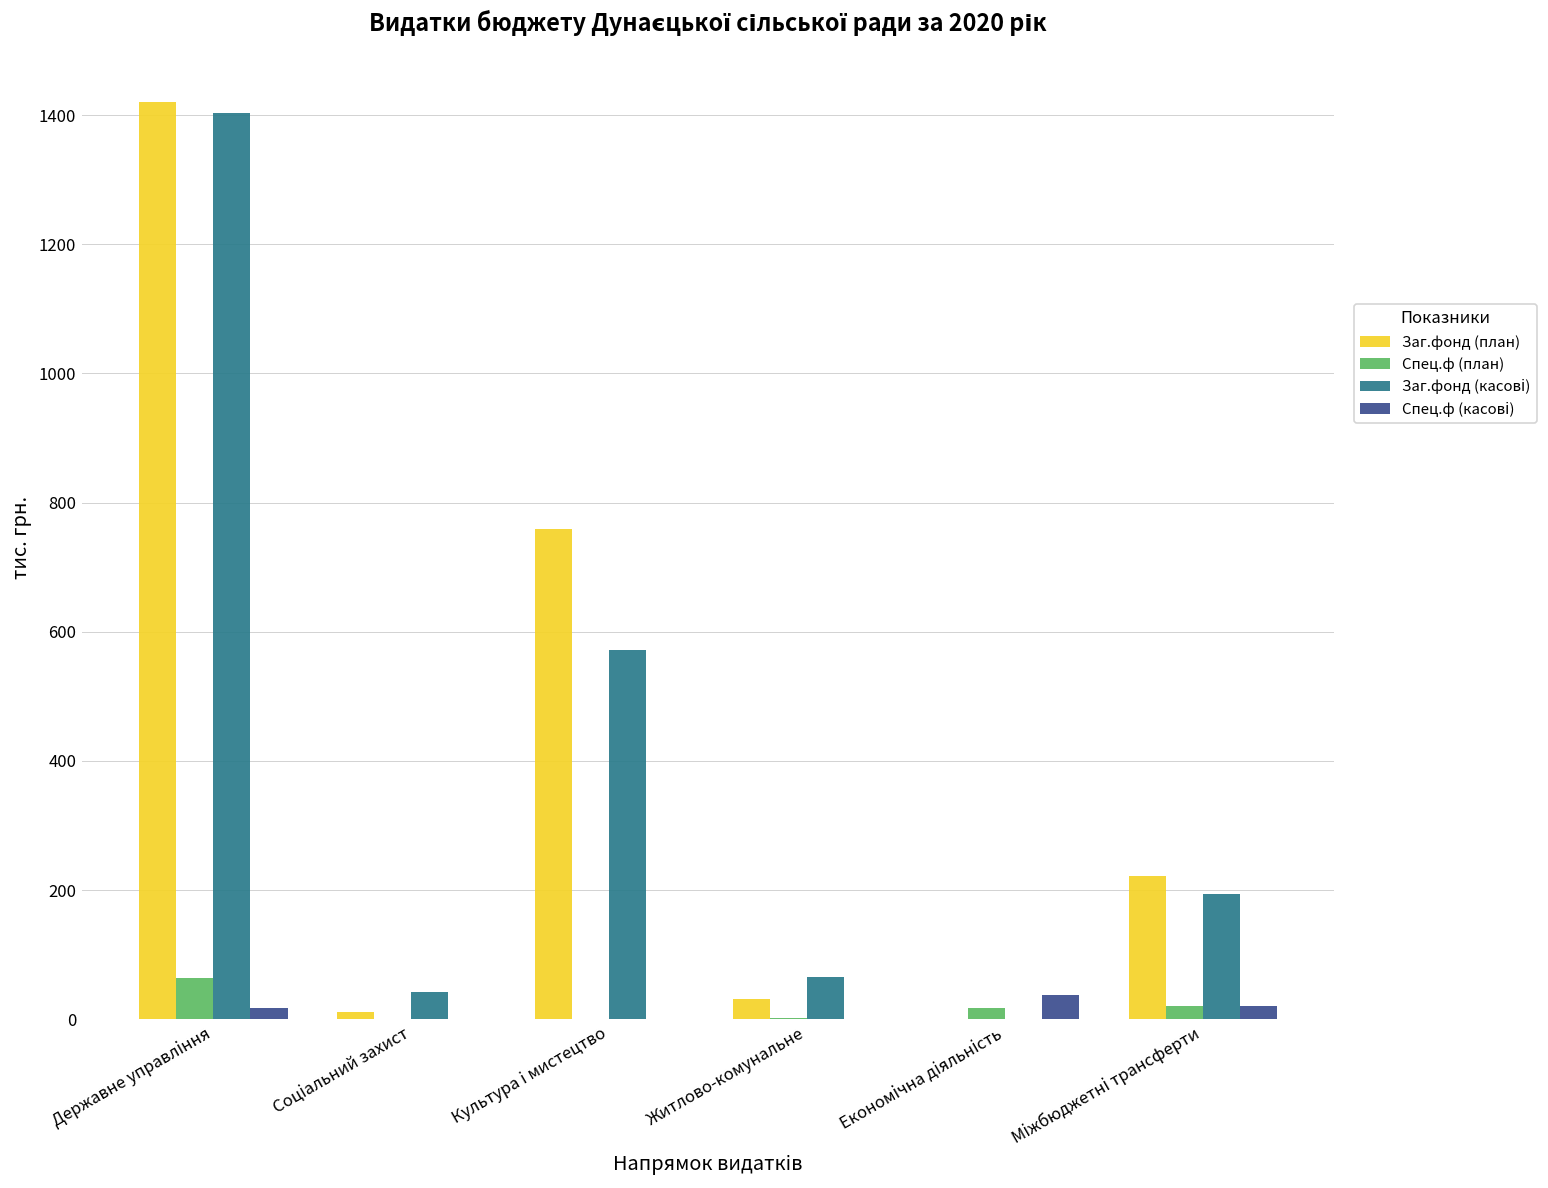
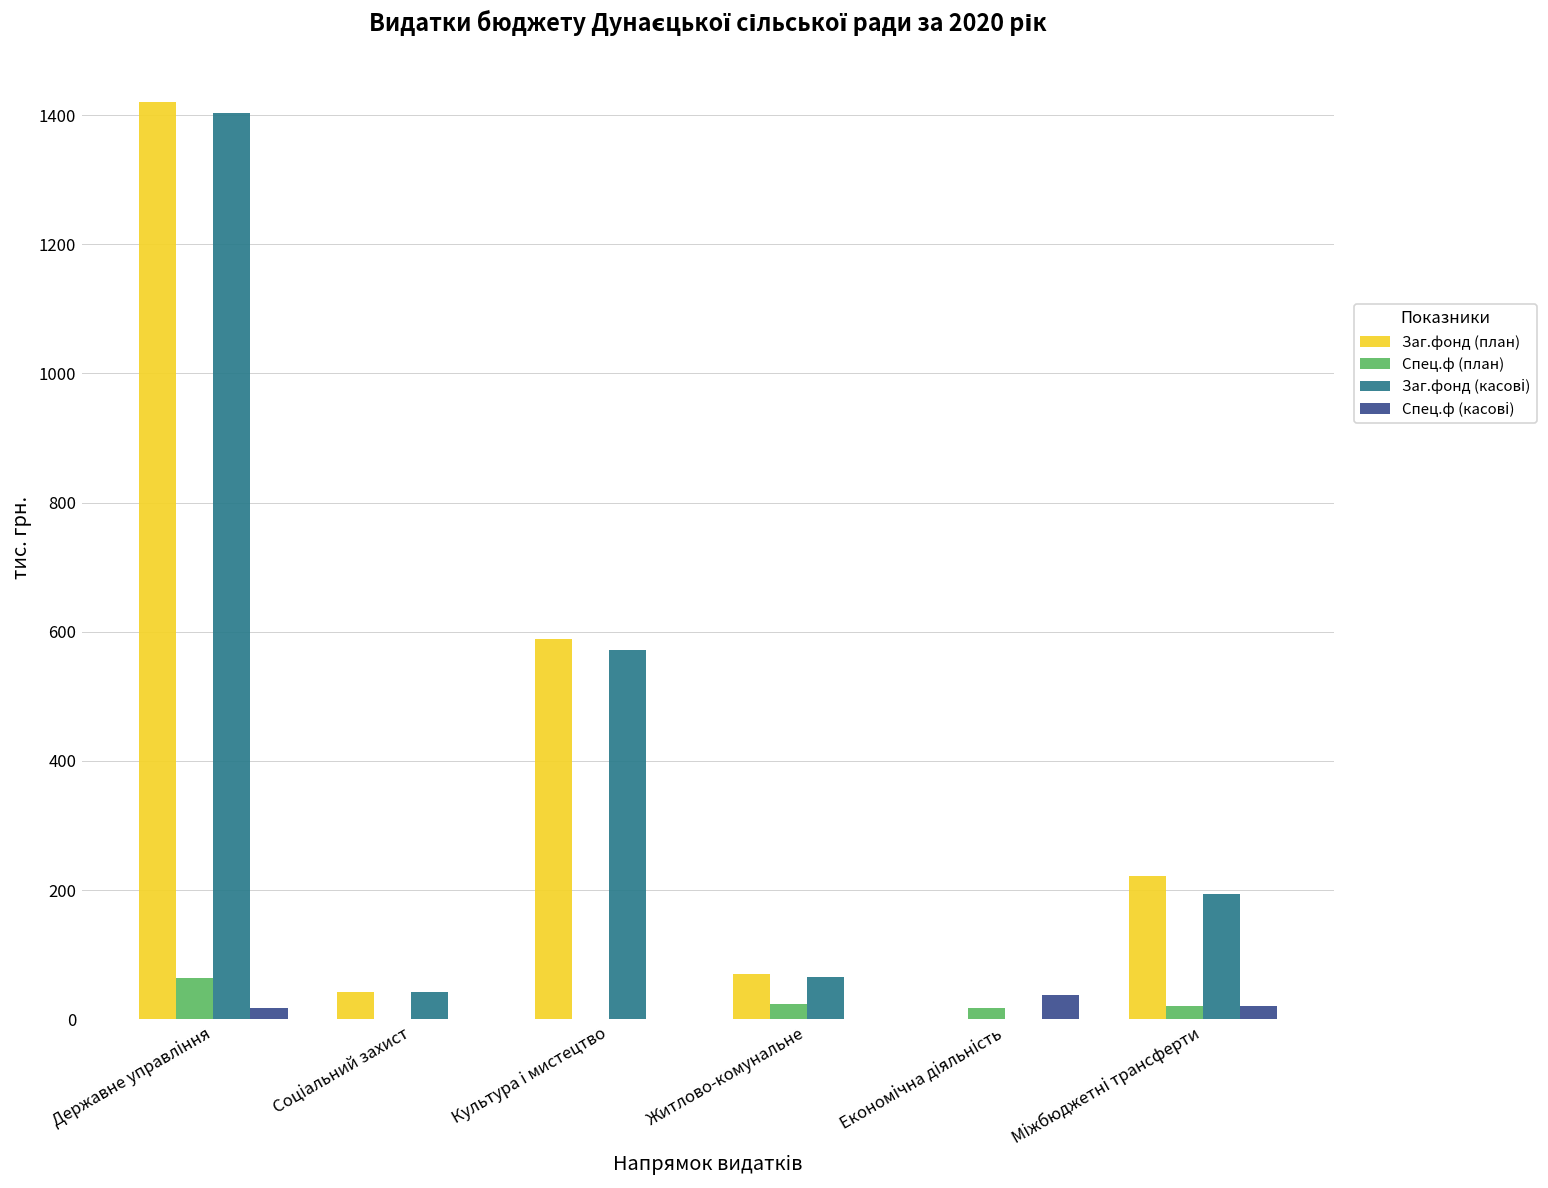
  {
    "Заг.фонд (план)": {
      "Державне управління": 1420,
-     "Соціальний захист": 10,
-     "Культура i мистецтво": 760,
-     "Житлово-комунальне": 30,
+     "Соціальний захист": 40,
+     "Культура i мистецтво": 590,
+     "Житлово-комунальне": 70,
      "Економічна діяльність": 0,
      "Міжбюджетні трансферти": 220
    },
    "Спец.ф (план)": {
      "Державне управління": 60,
      "Соціальний захист": 0,
      "Культура i мистецтво": 0,
-     "Житлово-комунальне": 0,
+     "Житлово-комунальне": 20,
      "Економічна діяльність": 20,
      "Міжбюджетні трансферти": 20
    }
  }
